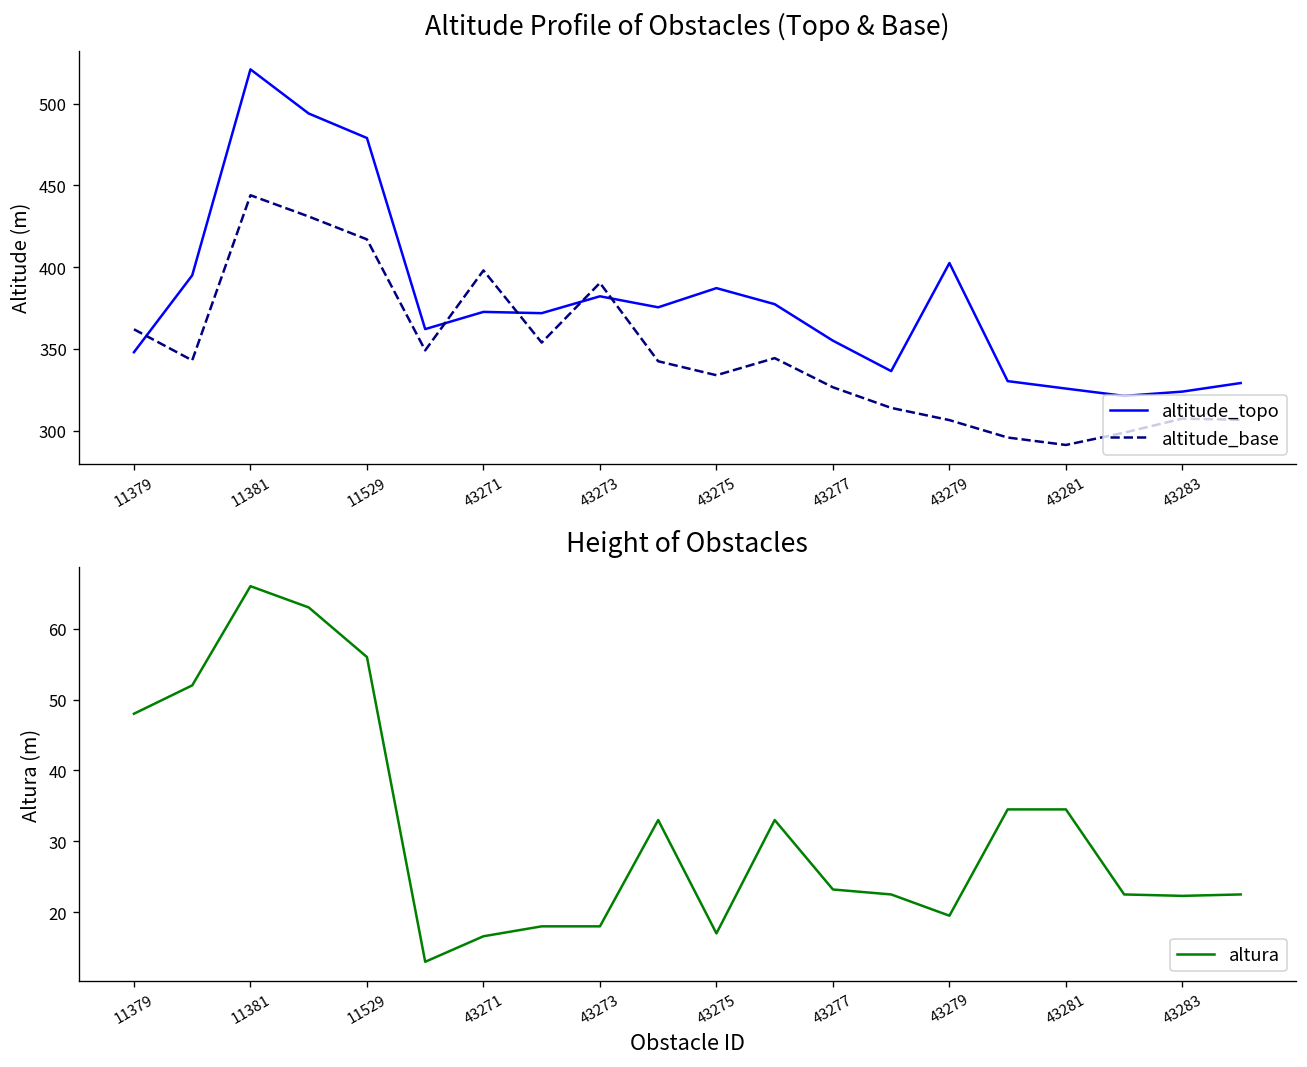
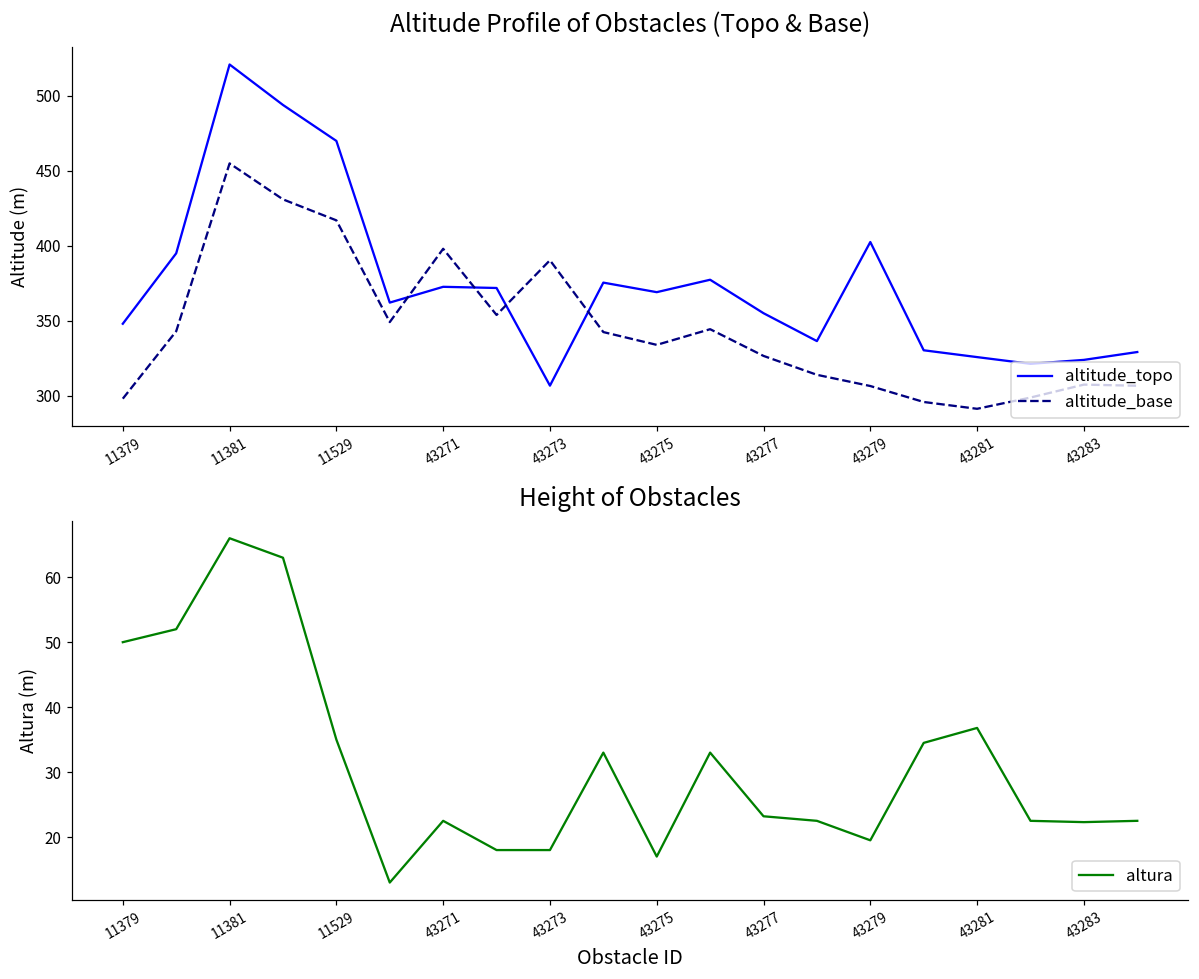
  {
    "Altitude Profile of Obstacles (Topo & Base)": {
      "altitude_topo": {
        "11379": 348,
        "11381": 521,
-       "11529": 479,
+       "11529": 470,
        "43271": 373,
-       "43273": 382,
-       "43275": 387,
+       "43273": 307,
+       "43275": 369,
        "43277": 355,
        "43279": 403,
        "43281": 326
      },
      "altitude_base": {
-       "11379": 362,
-       "11381": 444,
+       "11379": 298,
+       "11381": 455,
        "11529": 417,
        "43271": 398,
        "43273": 390,
        "43275": 334,
        "43277": 327,
        "43279": 306,
        "43281": 291
      }
    },
    "Height of Obstacles": {
-     "11379": 48,
+     "11379": 50,
      "11381": 66,
-     "11529": 56,
-     "43271": 17,
+     "11529": 35,
+     "43271": 23,
      "43273": 18,
      "43275": 17,
      "43277": 23,
      "43279": 20,
-     "43281": 35,
+     "43281": 37,
      "43283": 22
    }
  }
